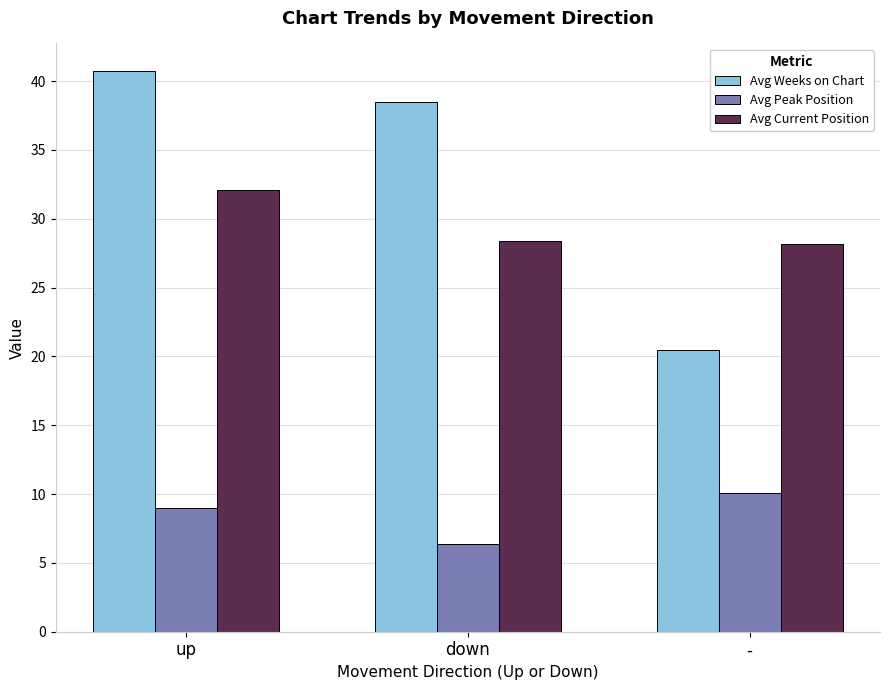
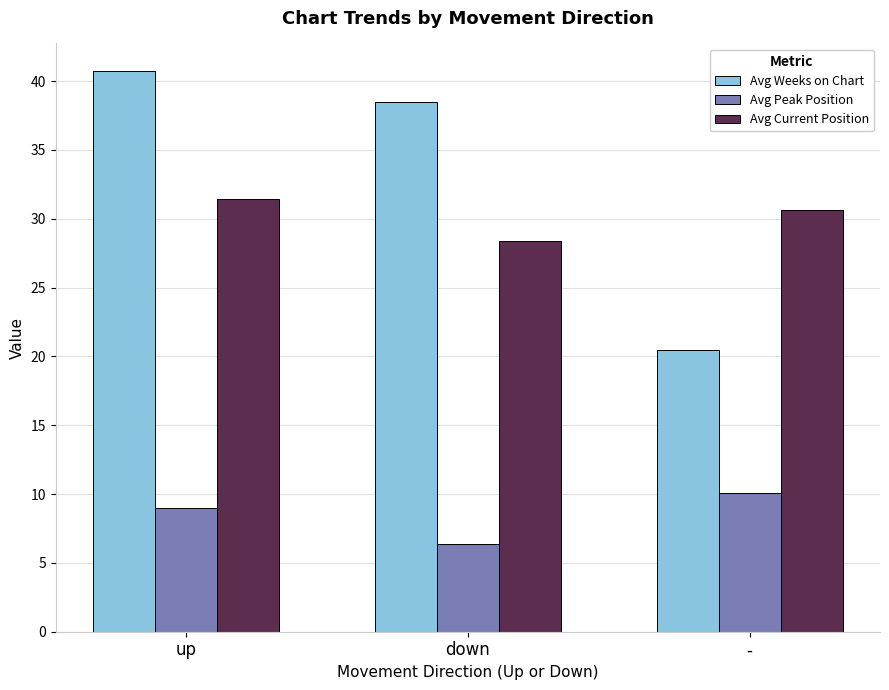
  {
    "Avg Weeks on Chart": {
      "up": 40.7,
      "down": 38.5,
      "-": 20.5
    },
    "Avg Peak Position": {
      "up": 9.0,
      "down": 6.4,
      "-": 10.1
    },
    "Avg Current Position": {
-     "up": 32.1,
+     "up": 31.4,
      "down": 28.4,
-     "-": 28.2
+     "-": 30.6
    }
  }
